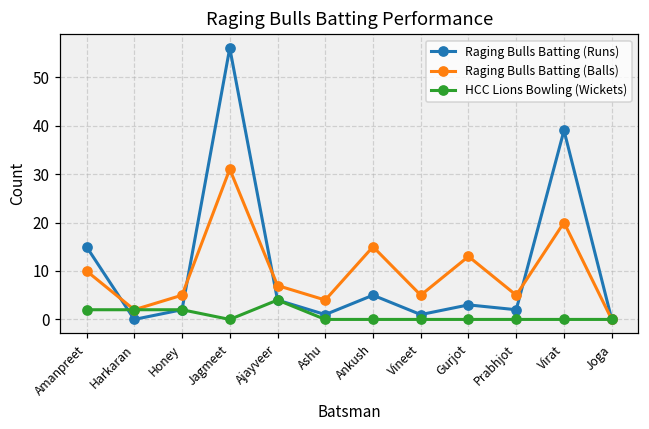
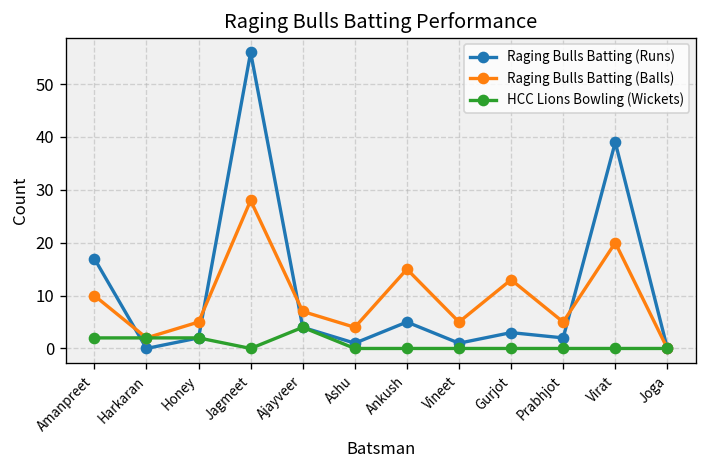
  {
    "Raging Bulls Batting (Runs)": {
-     "Amanpreet": 15,
+     "Amanpreet": 17,
      "Harkaran": 0,
      "Jagmeet": 56,
      "Ashu": 1,
      "Ankush": 5,
      "Vineet": 1,
      "Gurjot": 3,
      "Prabhjot": 2,
      "Virat": 39
    },
    "Raging Bulls Batting (Balls)": {
      "Amanpreet": 10,
      "Honey": 5,
-     "Jagmeet": 31,
+     "Jagmeet": 28,
      "Ajayveer": 7,
      "Ashu": 4,
      "Ankush": 15,
      "Vineet": 5,
      "Gurjot": 13,
      "Prabhjot": 5,
      "Virat": 20
    },
    "HCC Lions Bowling (Wickets)": {
      "Amanpreet": 2,
      "Jagmeet": 0,
      "Ashu": 0,
      "Ankush": 0,
      "Vineet": 0,
      "Gurjot": 0,
      "Prabhjot": 0,
      "Virat": 0
    }
  }
